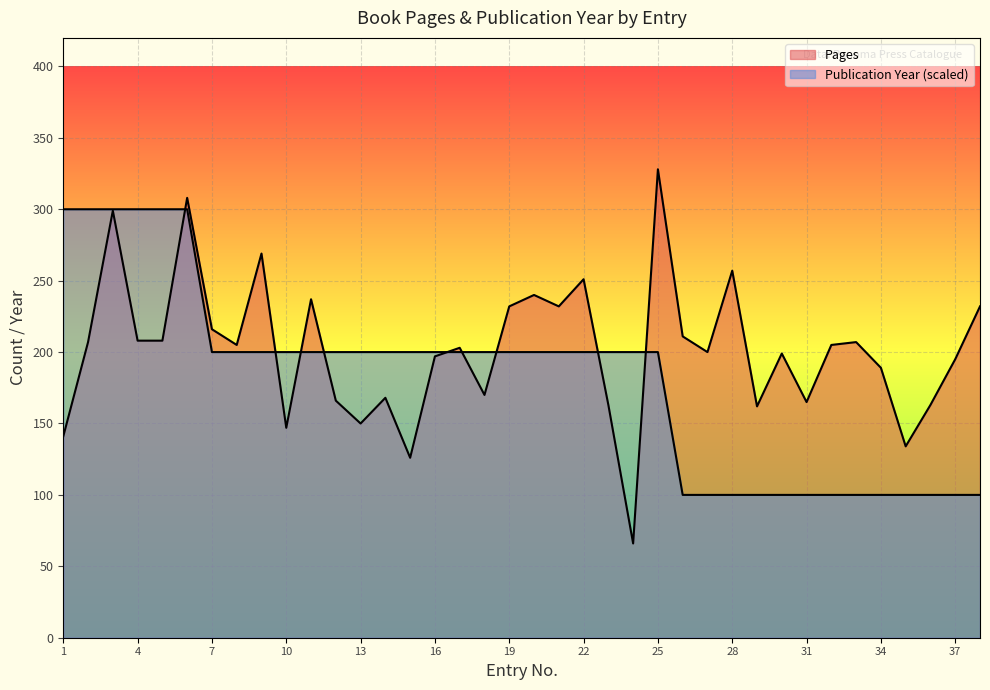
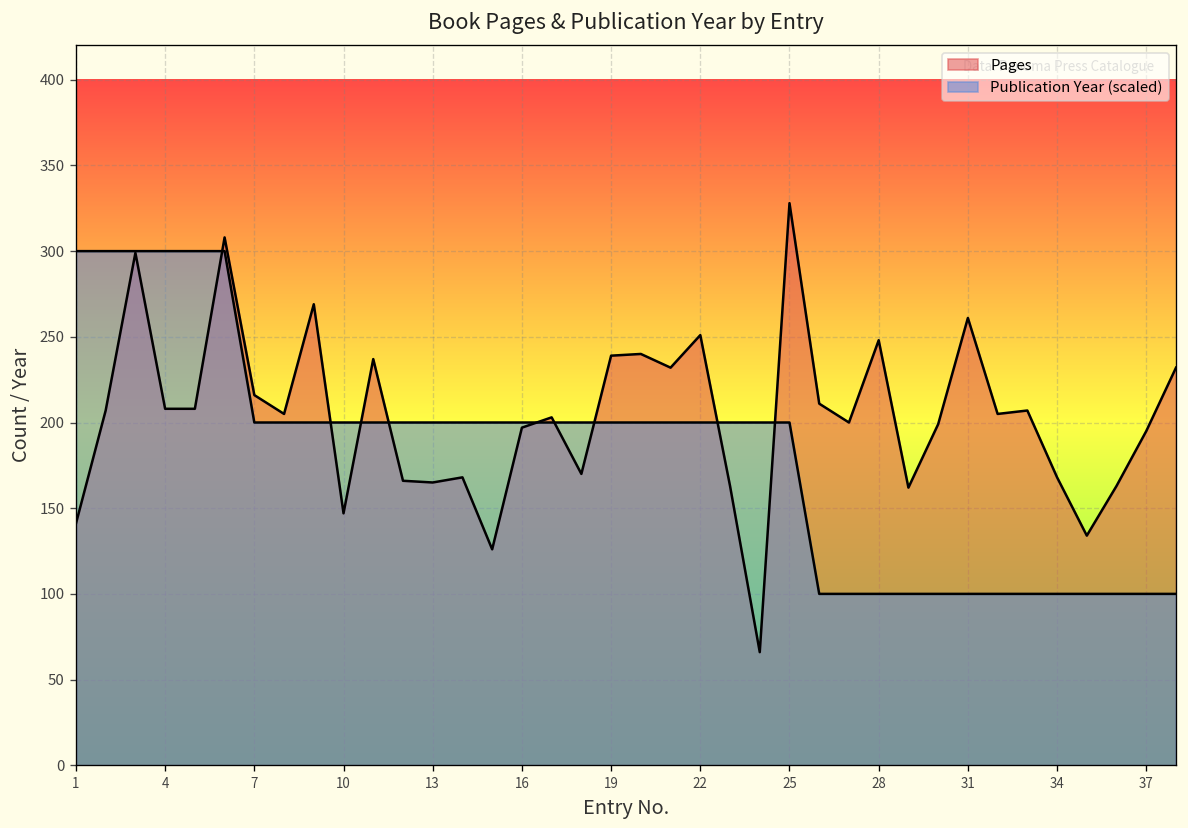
  {
    "Pages": {
      "1": 141,
      "4": 208,
      "7": 216,
      "10": 147,
-     "13": 150,
+     "13": 165,
      "16": 197,
-     "19": 232,
+     "19": 239,
      "22": 251,
      "25": 328,
-     "28": 257,
-     "31": 165,
-     "34": 189,
+     "28": 248,
+     "31": 261,
+     "34": 168,
      "37": 195
    },
    "Publication Year (scaled)": {
      "1": 300,
      "4": 300,
      "7": 200,
      "10": 200,
      "13": 200,
      "16": 200,
      "19": 200,
      "22": 200,
      "25": 200,
      "28": 100,
      "31": 100,
      "34": 100,
      "37": 100
    }
  }
